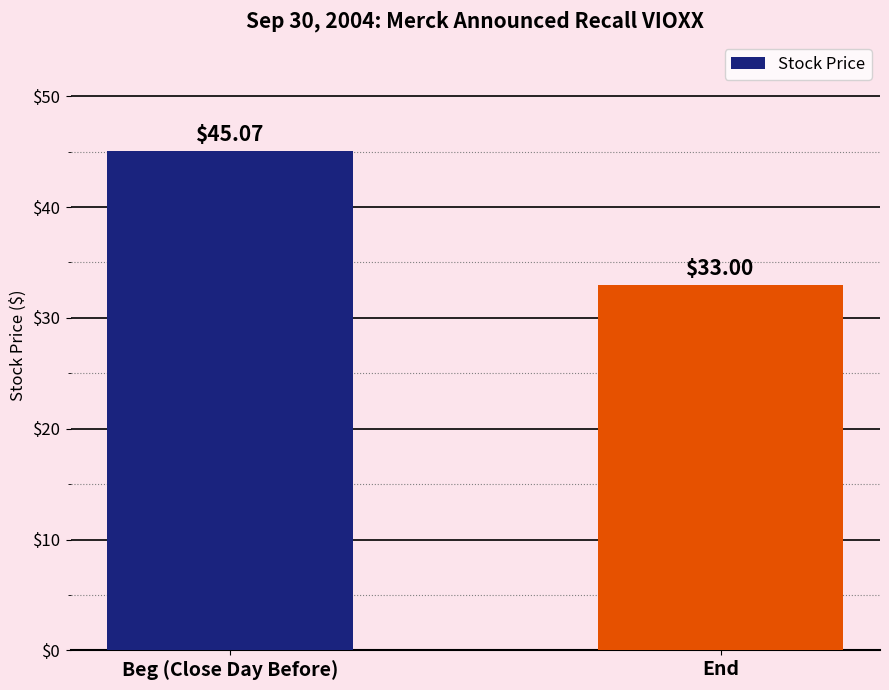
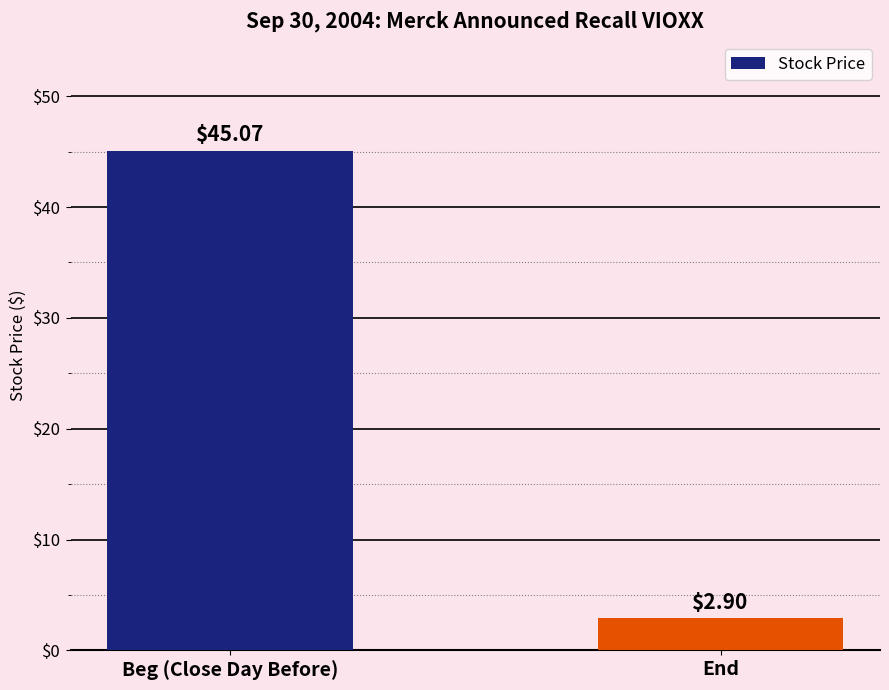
  {
    "Beg (Close Day Before)": "$45.07",
-   "End": "$33.00"
+   "End": "$2.90"
  }
